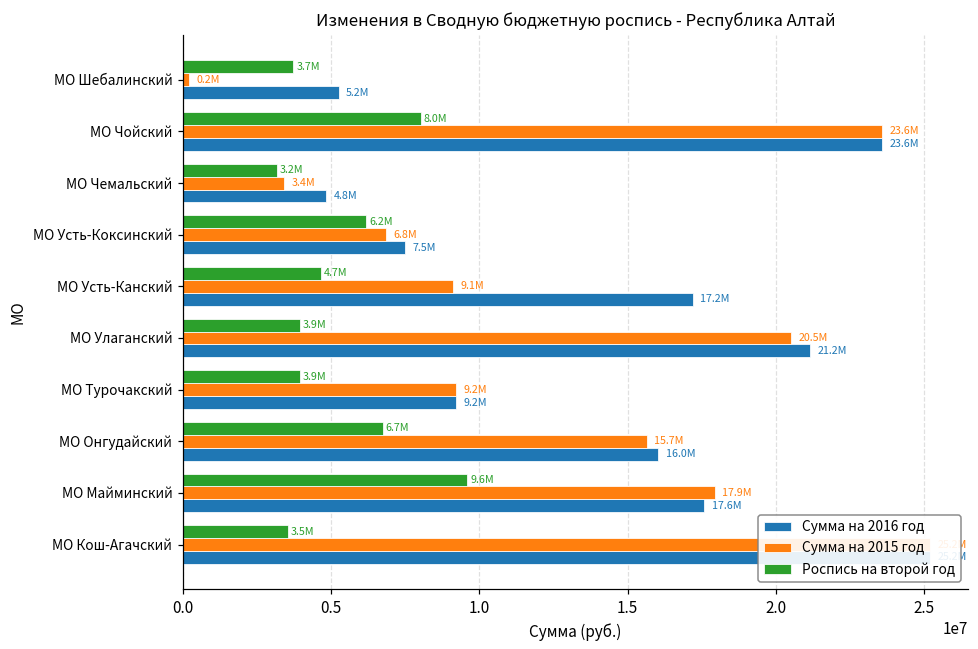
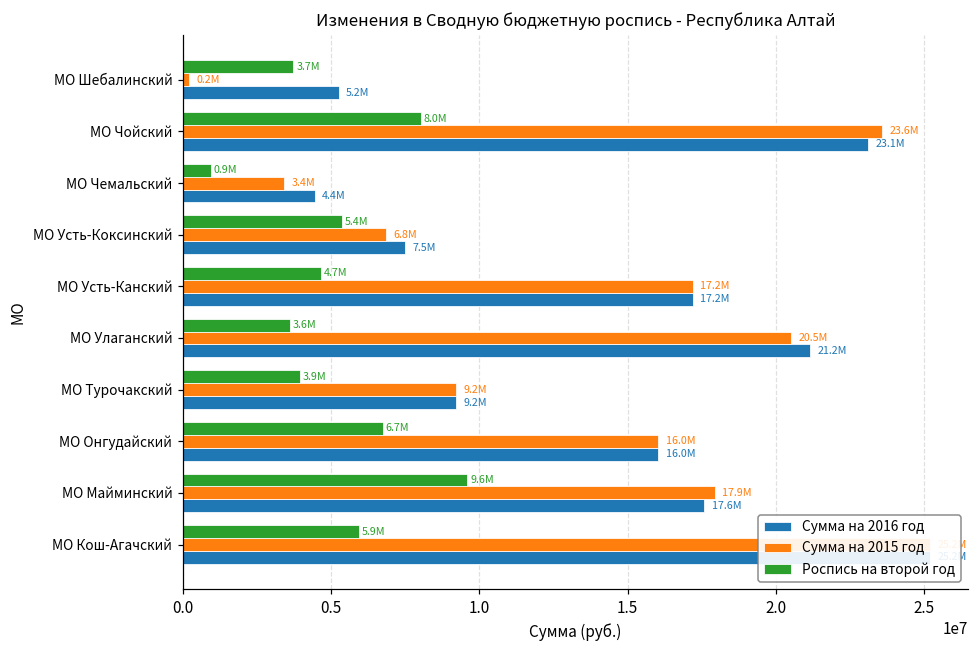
  {
    "Сумма на 2016 год": {
      "МО Шебалинский": "5.2M",
-     "МО Чойский": "23.6M",
-     "МО Чемальский": "4.8M",
+     "МО Чойский": "23.1M",
+     "МО Чемальский": "4.4M",
      "МО Усть-Коксинский": "7.5M",
      "МО Усть-Канский": "17.2M",
      "МО Улаганский": "21.2M",
      "МО Турочакский": "9.2M",
      "МО Онгудайский": "16.0M",
      "МО Майминский": "17.6M"
    },
    "Сумма на 2015 год": {
      "МО Шебалинский": "0.2M",
      "МО Чойский": "23.6M",
      "МО Чемальский": "3.4M",
      "МО Усть-Коксинский": "6.8M",
-     "МО Усть-Канский": "9.1M",
+     "МО Усть-Канский": "17.2M",
      "МО Улаганский": "20.5M",
      "МО Турочакский": "9.2M",
-     "МО Онгудайский": "15.7M",
+     "МО Онгудайский": "16.0M",
      "МО Майминский": "17.9M"
    },
    "Роспись на второй год": {
      "МО Шебалинский": "3.7M",
      "МО Чойский": "8.0M",
-     "МО Чемальский": "3.2M",
-     "МО Усть-Коксинский": "6.2M",
+     "МО Чемальский": "0.9M",
+     "МО Усть-Коксинский": "5.4M",
      "МО Усть-Канский": "4.7M",
-     "МО Улаганский": "3.9M",
+     "МО Улаганский": "3.6M",
      "МО Турочакский": "3.9M",
      "МО Онгудайский": "6.7M",
      "МО Майминский": "9.6M",
-     "МО Кош-Агачский": "3.5M"
+     "МО Кош-Агачский": "5.9M"
    }
  }
